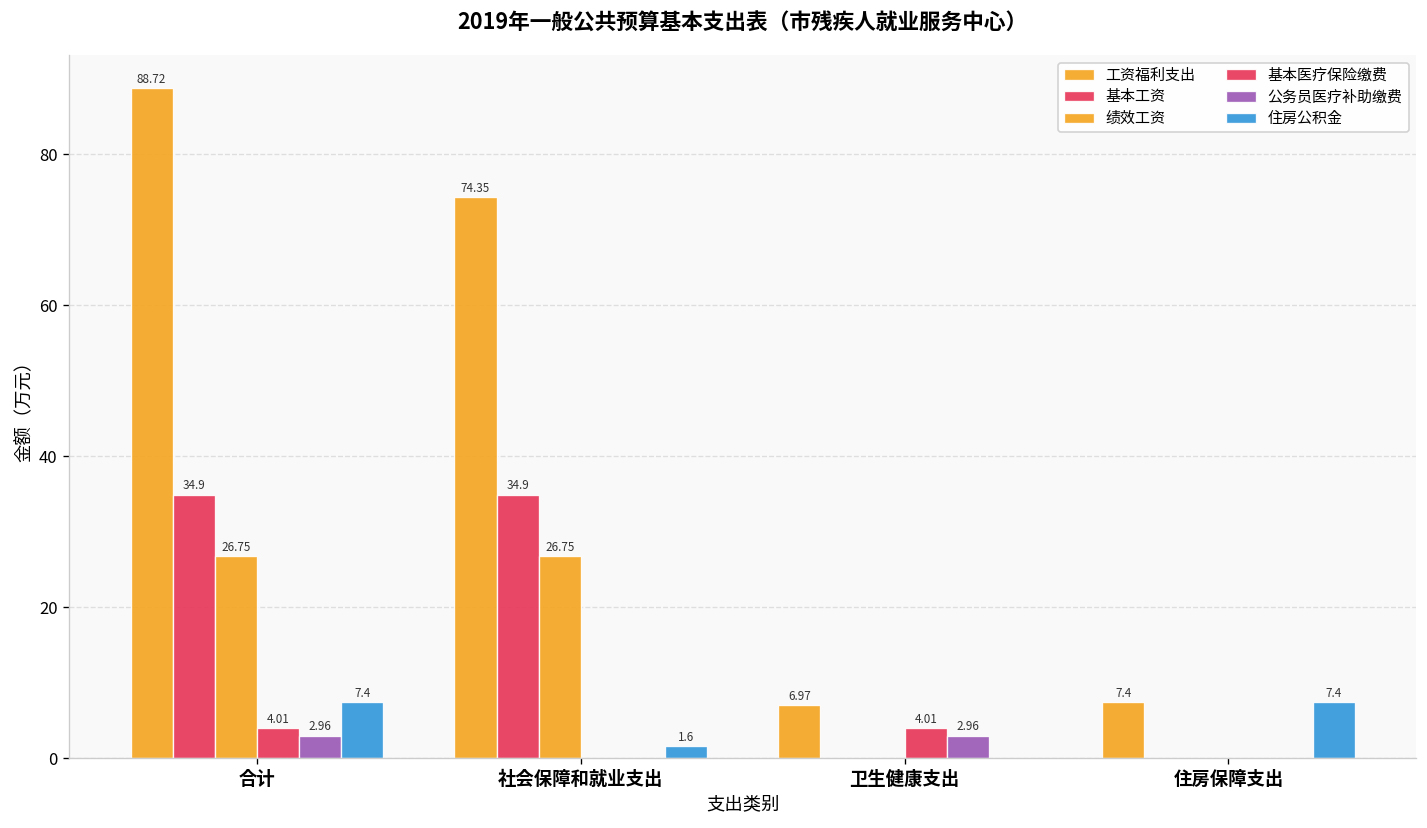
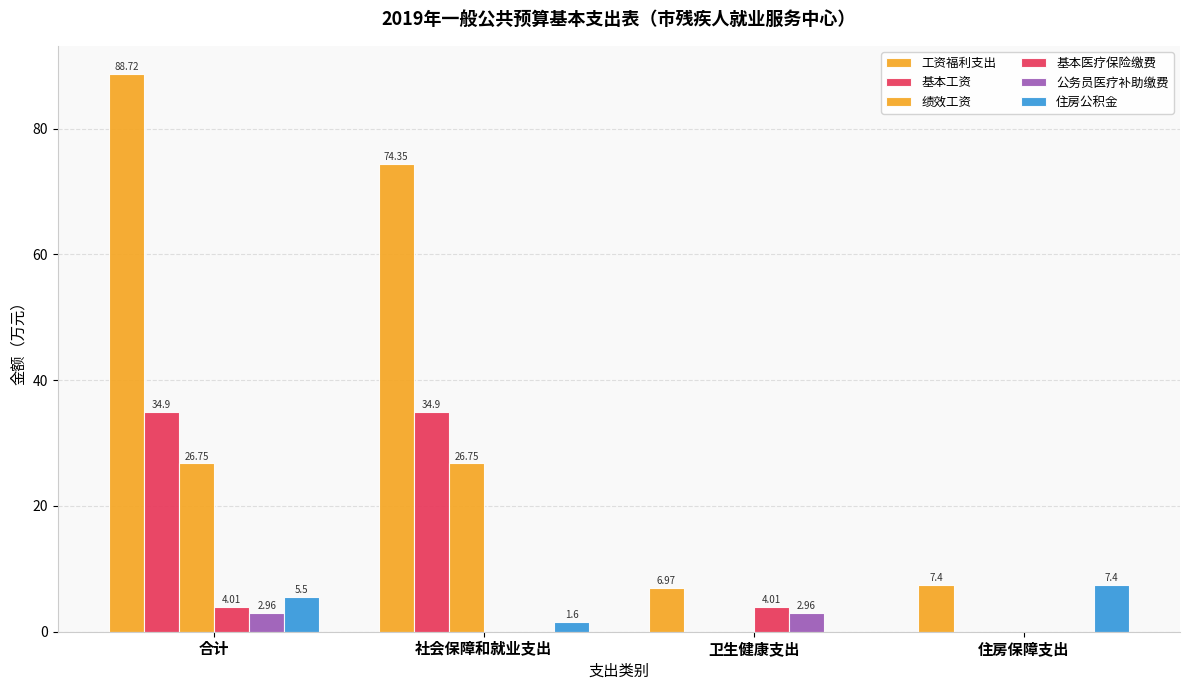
  {
    "公务员医疗补助缴费": {
      "合计": 2.96,
      "卫生健康支出": 2.96
    },
    "住房公积金": {
-     "合计": 7.4,
+     "合计": 5.5,
      "社会保障和就业支出": 1.6,
      "住房保障支出": 7.4
    }
  }
